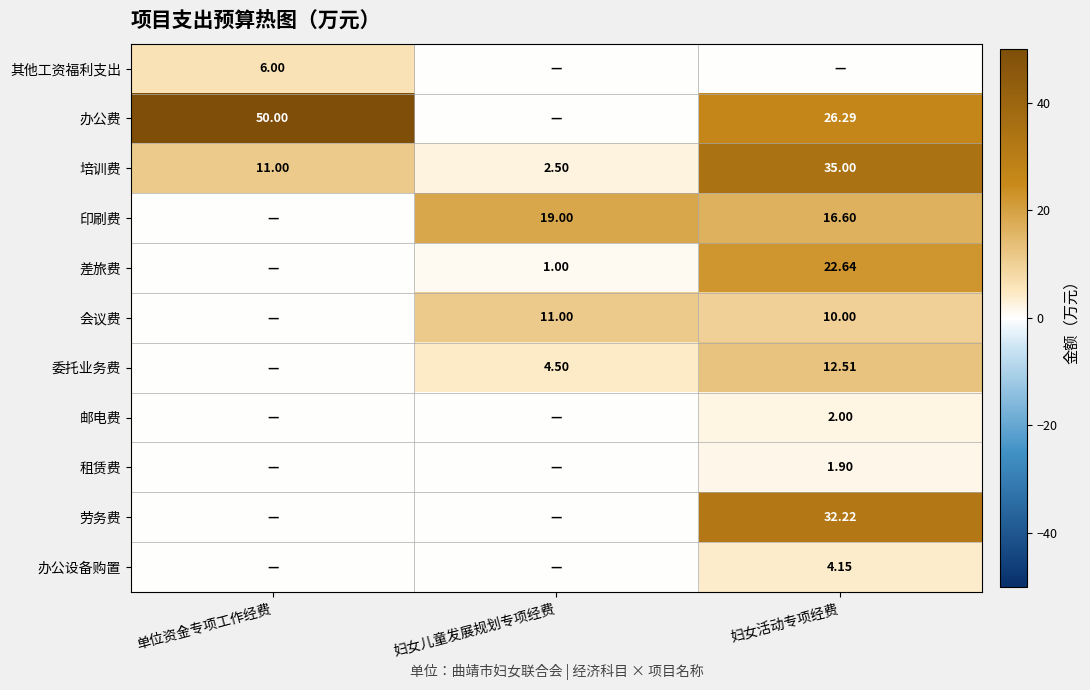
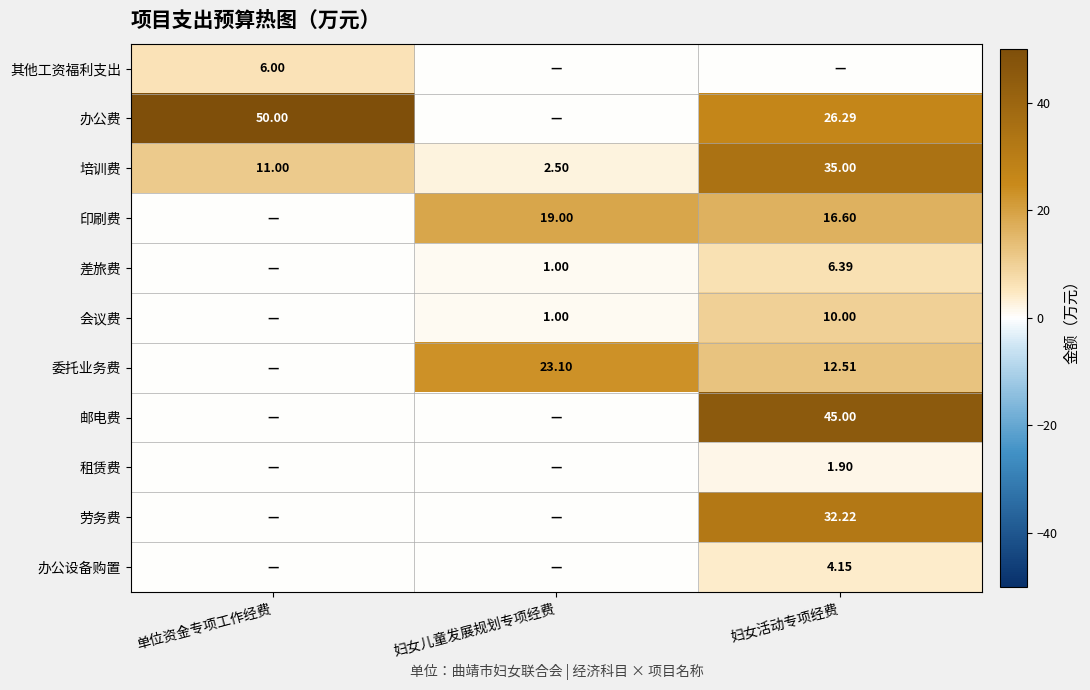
  {
    "其他工资福利支出": {
      "单位资金专项工作经费": 6.00
    },
    "办公费": {
      "单位资金专项工作经费": 50.00,
      "妇女活动专项经费": 26.29
    },
    "培训费": {
      "单位资金专项工作经费": 11.00,
      "妇女儿童发展规划专项经费": 2.50,
      "妇女活动专项经费": 35.00
    },
    "印刷费": {
      "妇女儿童发展规划专项经费": 19.00,
      "妇女活动专项经费": 16.60
    },
    "差旅费": {
      "妇女儿童发展规划专项经费": 1.00,
-     "妇女活动专项经费": 22.64
+     "妇女活动专项经费": 6.39
    },
    "会议费": {
-     "妇女儿童发展规划专项经费": 11.00,
+     "妇女儿童发展规划专项经费": 1.00,
      "妇女活动专项经费": 10.00
    },
    "委托业务费": {
-     "妇女儿童发展规划专项经费": 4.50,
+     "妇女儿童发展规划专项经费": 23.10,
      "妇女活动专项经费": 12.51
    },
    "邮电费": {
-     "妇女活动专项经费": 2.00
+     "妇女活动专项经费": 45.00
    },
    "租赁费": {
      "妇女活动专项经费": 1.90
    },
    "劳务费": {
      "妇女活动专项经费": 32.22
    },
    "办公设备购置": {
      "妇女活动专项经费": 4.15
    }
  }
